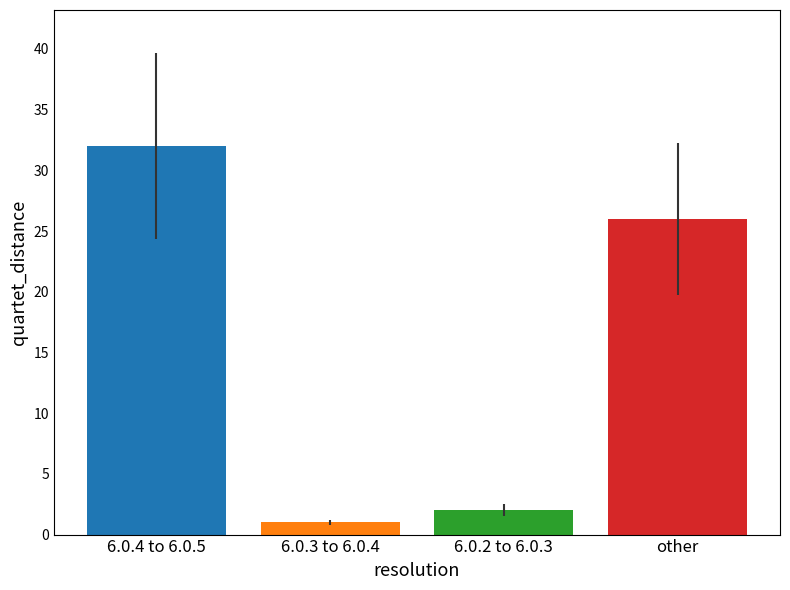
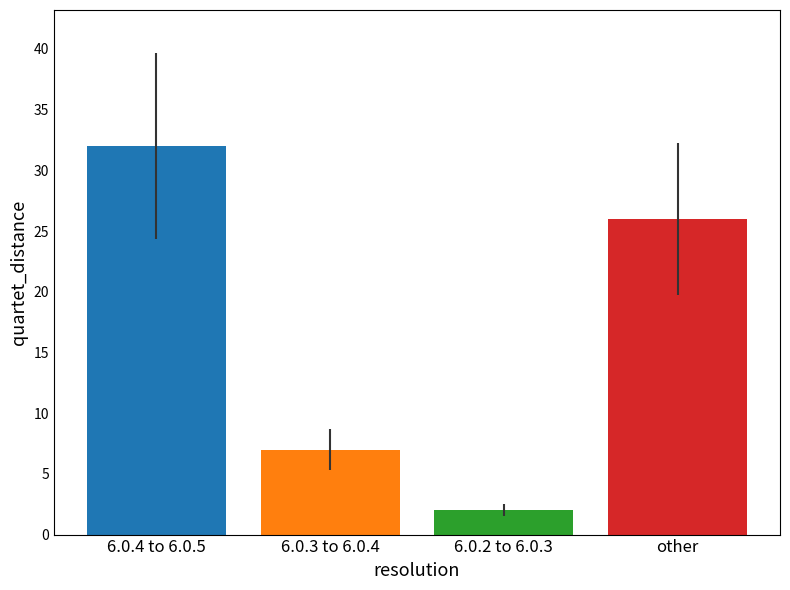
  {
    "6.0.4 to 6.0.5": 32,
-   "6.0.3 to 6.0.4": 1,
+   "6.0.3 to 6.0.4": 7,
    "6.0.2 to 6.0.3": 2,
    "other": 26
  }
